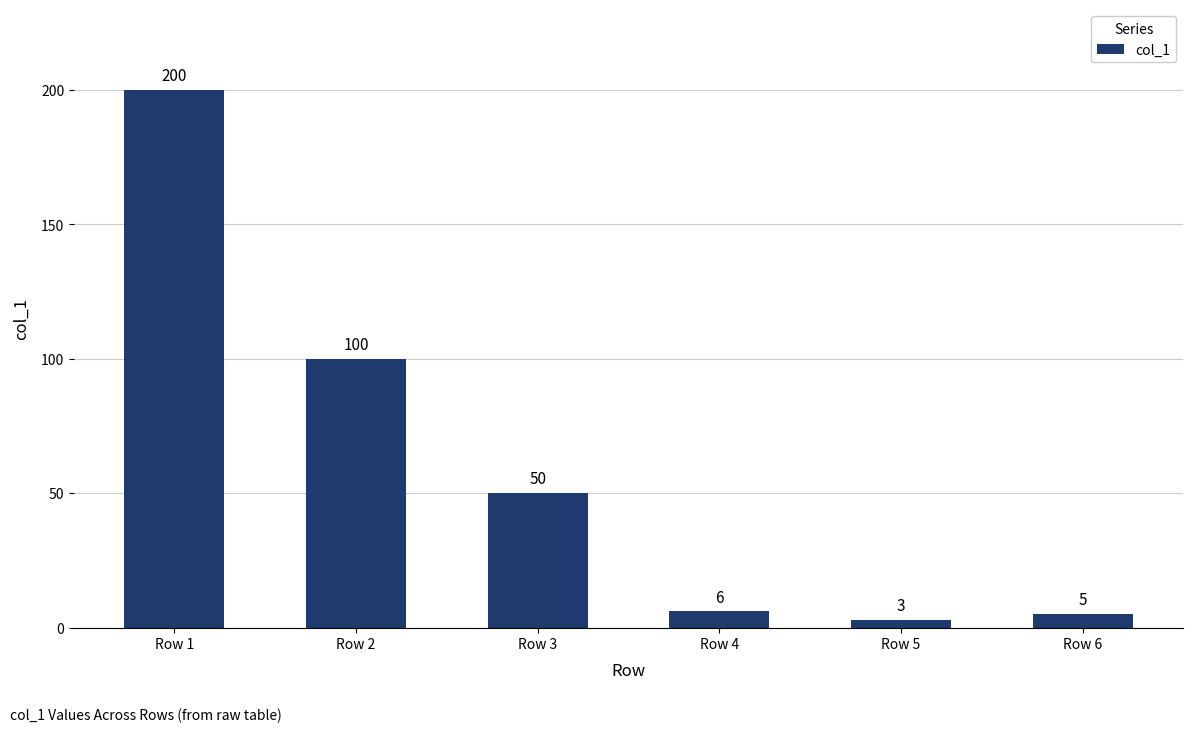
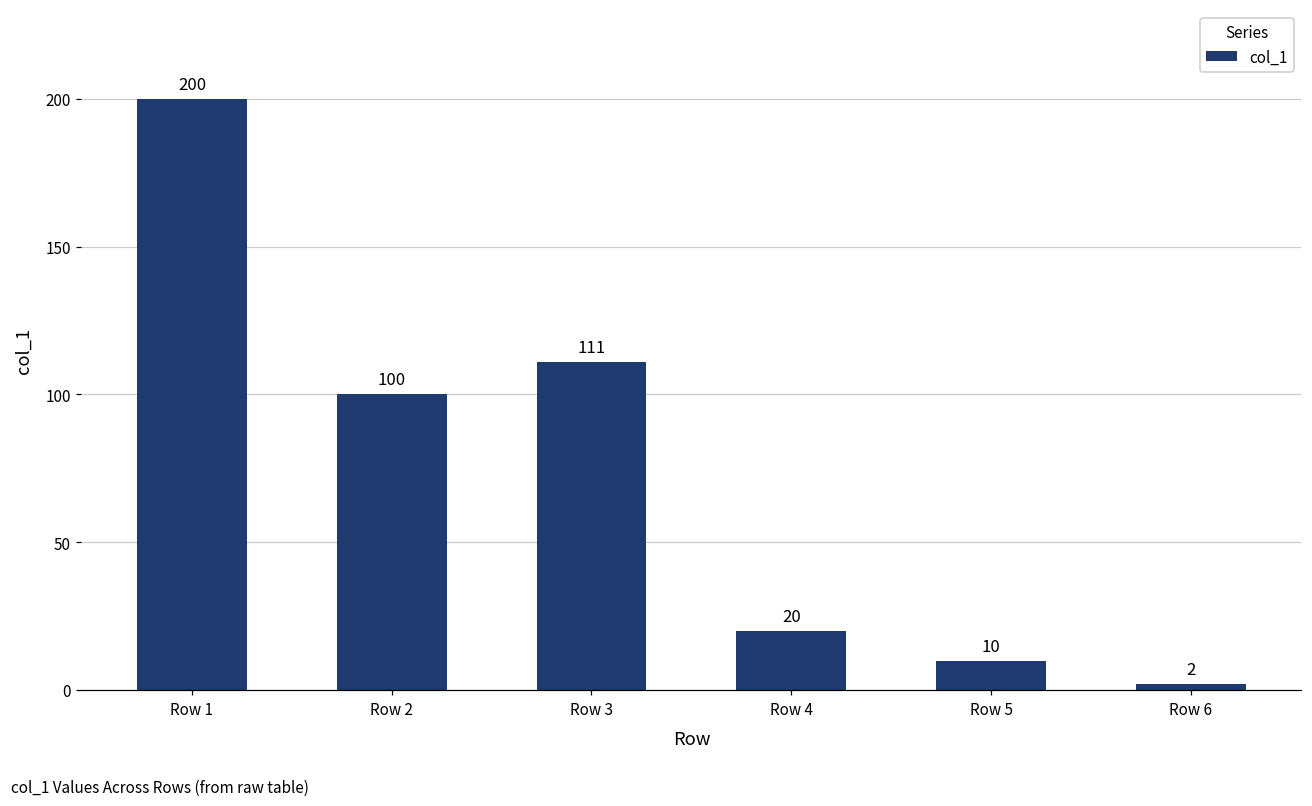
  {
    "Row 1": 200,
    "Row 2": 100,
-   "Row 3": 50,
-   "Row 4": 6,
-   "Row 5": 3,
-   "Row 6": 5
+   "Row 3": 111,
+   "Row 4": 20,
+   "Row 5": 10,
+   "Row 6": 2
  }
